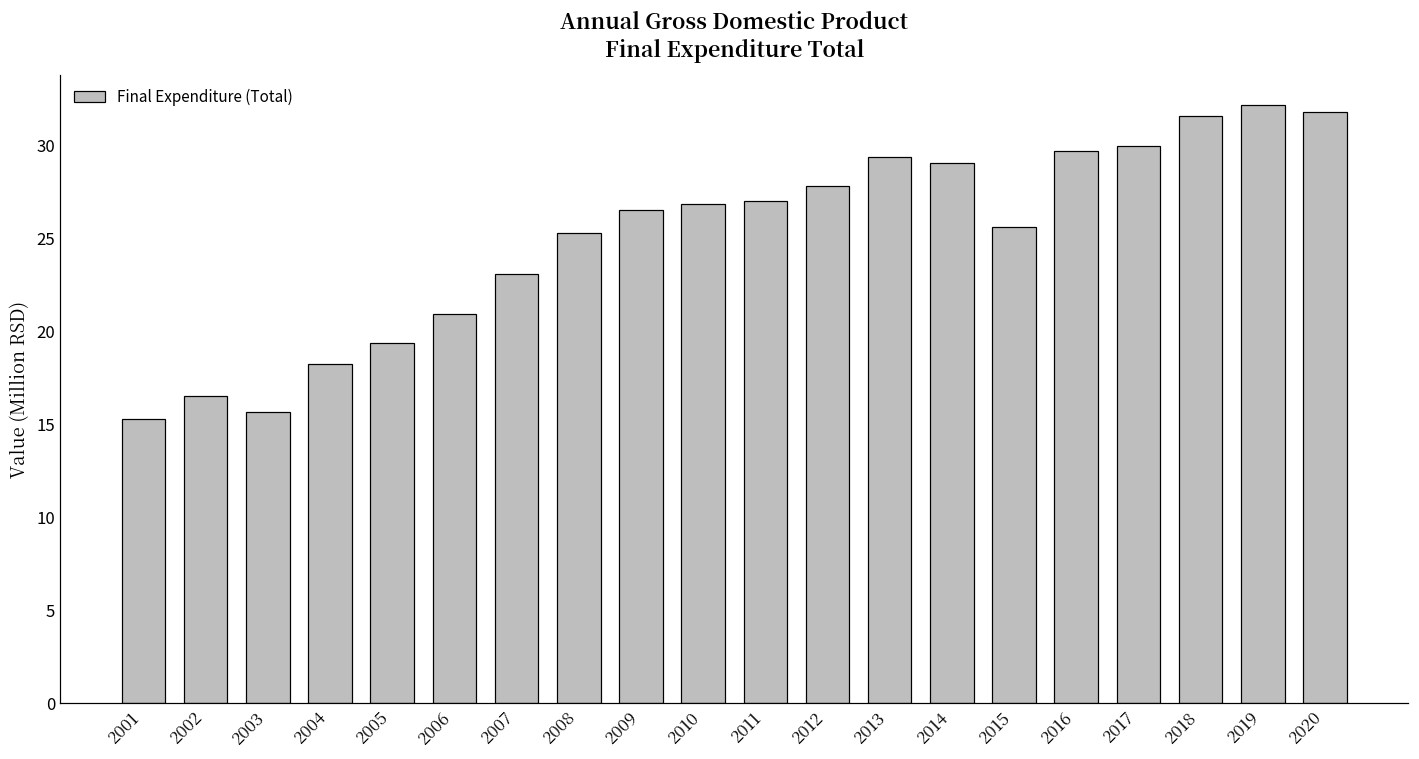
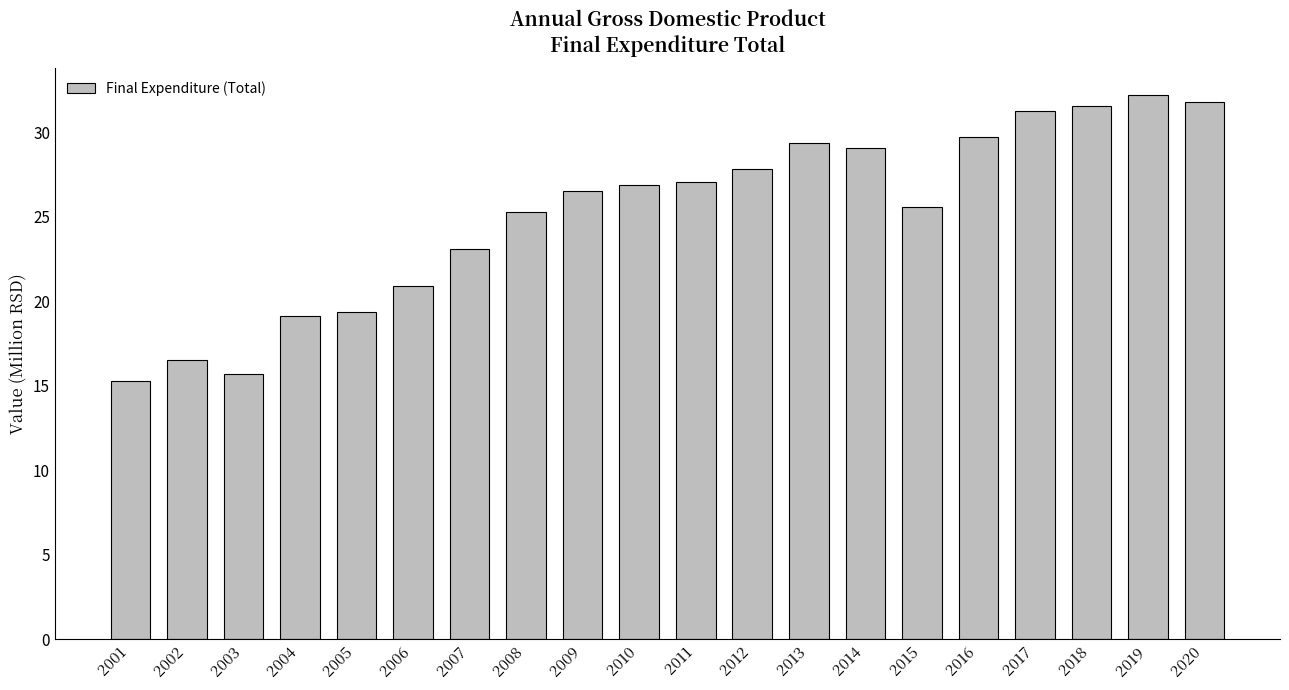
  {
    "2001": 15.3,
    "2002": 16.5,
    "2003": 15.7,
-   "2004": 18.2,
+   "2004": 19.1,
    "2005": 19.3,
    "2006": 20.9,
    "2007": 23.1,
    "2008": 25.3,
    "2009": 26.5,
    "2010": 26.9,
    "2011": 27.0,
    "2012": 27.8,
    "2013": 29.4,
    "2014": 29.0,
    "2015": 25.6,
    "2016": 29.7,
-   "2017": 30.0,
+   "2017": 31.2,
    "2018": 31.6,
    "2019": 32.2,
    "2020": 31.8
  }
